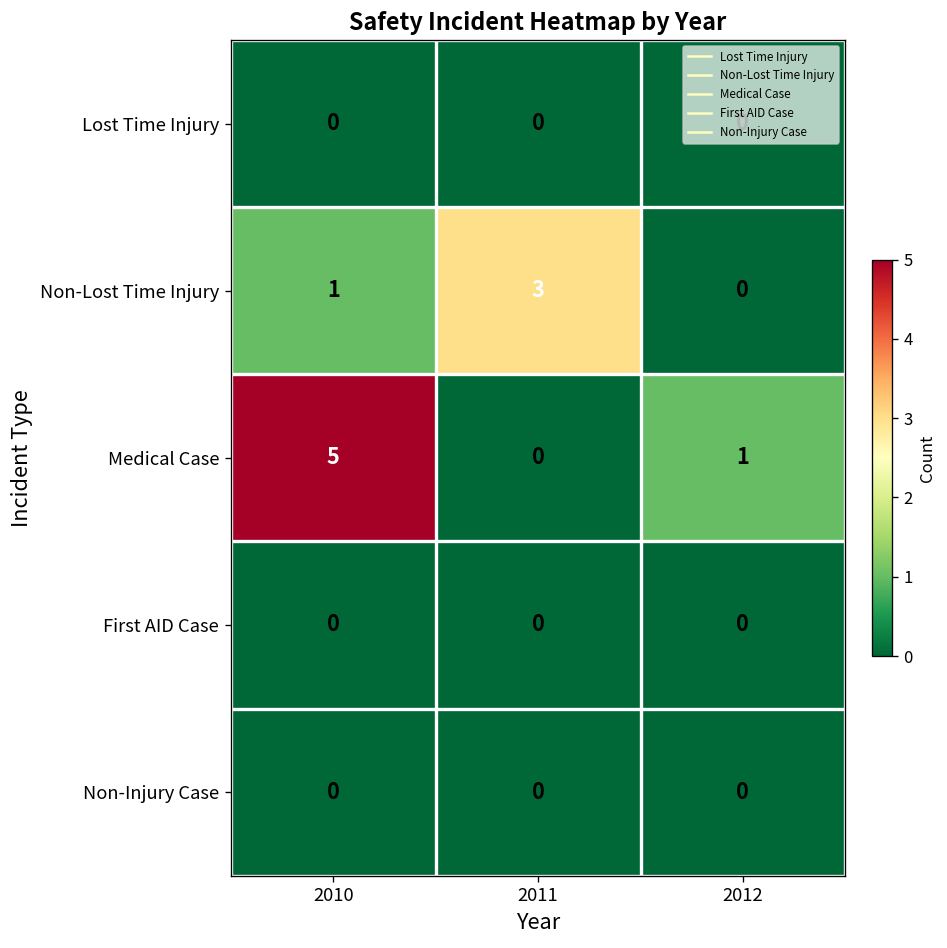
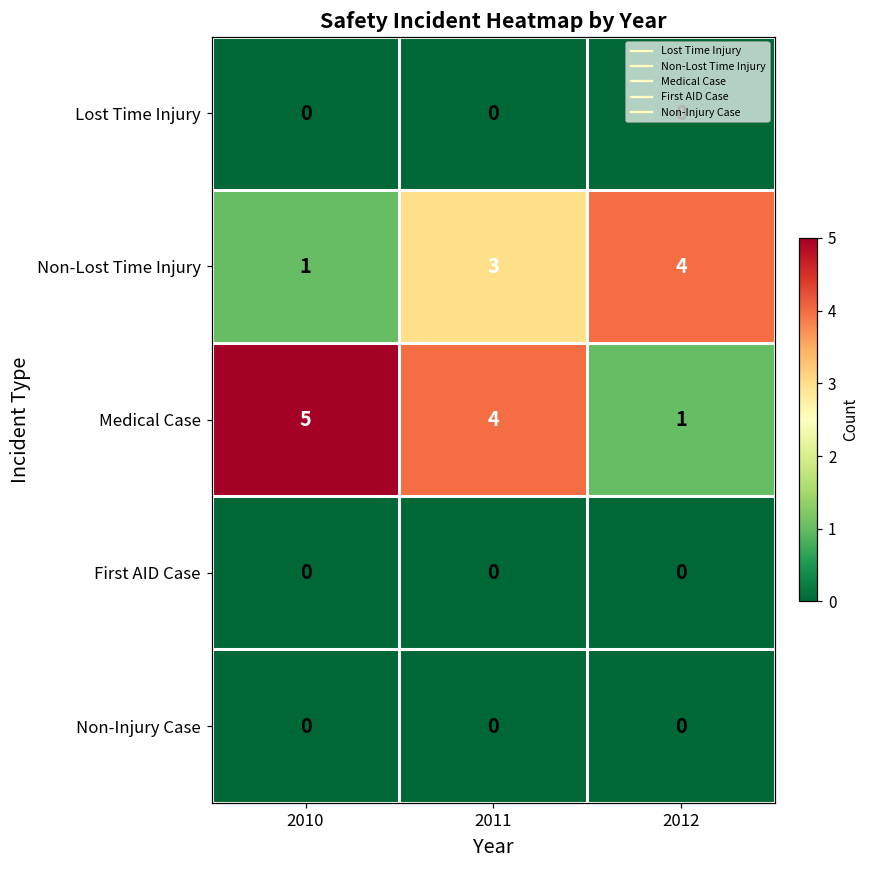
  {
    "Lost Time Injury": {
      "2010": 0,
      "2011": 0
    },
    "Non-Lost Time Injury": {
      "2010": 1,
      "2011": 3,
-     "2012": 0
+     "2012": 4
    },
    "Medical Case": {
      "2010": 5,
-     "2011": 0,
+     "2011": 4,
      "2012": 1
    },
    "First AID Case": {
      "2010": 0,
      "2011": 0,
      "2012": 0
    },
    "Non-Injury Case": {
      "2010": 0,
      "2011": 0,
      "2012": 0
    }
  }
